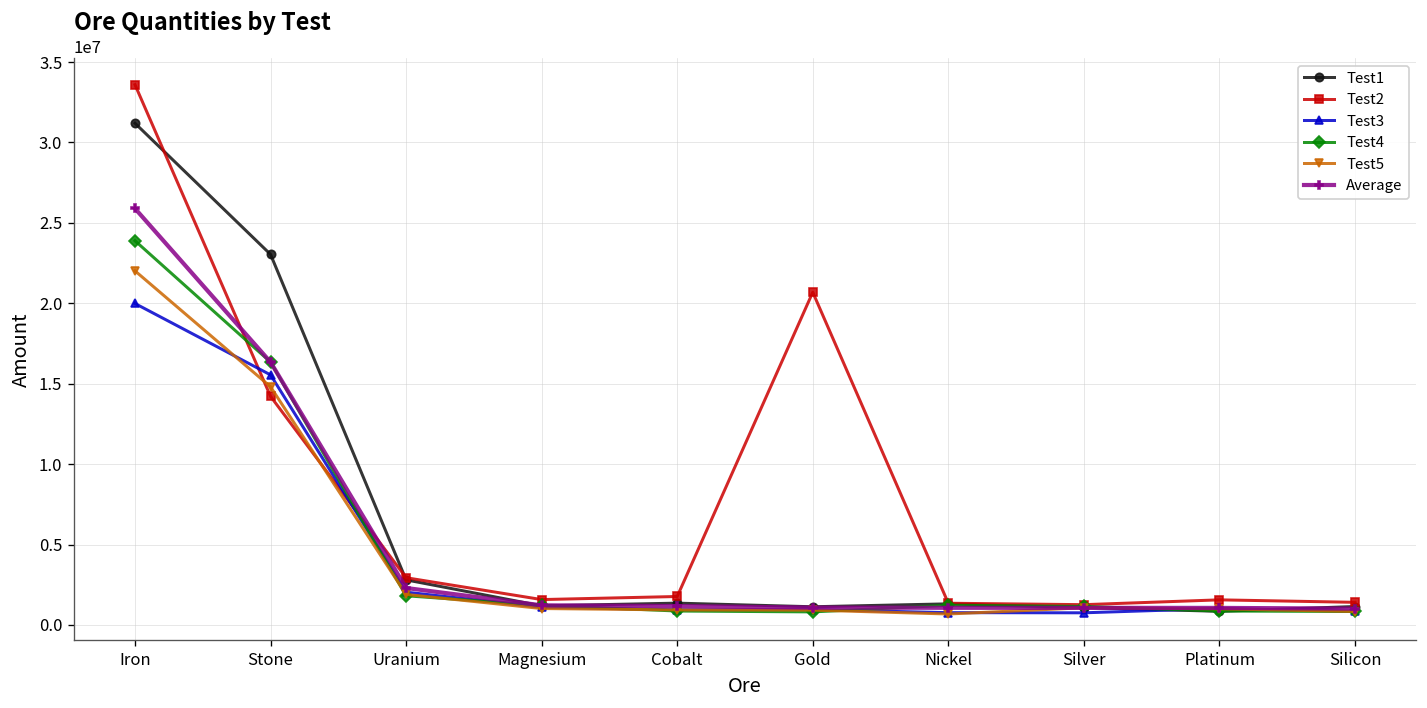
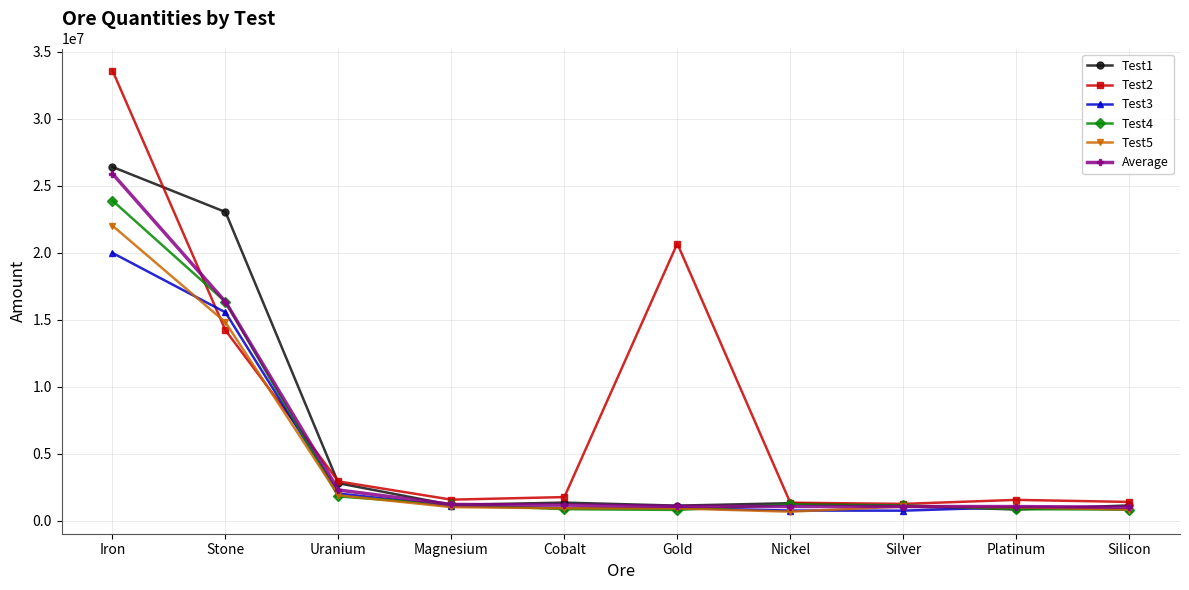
  {
    "Test1": {
-     "Iron": 31200000,
+     "Iron": 26400000,
      "Stone": 23000000
    },
    "Test2": {
      "Iron": 33600000,
      "Stone": 14200000,
      "Magnesium": 1600000,
      "Cobalt": 1800000,
      "Gold": 20700000,
      "Platinum": 1600000,
      "Silicon": 1400000
    },
    "Test3": {
      "Iron": 20000000,
      "Stone": 15500000,
      "Silver": 800000
    },
    "Test4": {
      "Iron": 23900000
    },
    "Test5": {
      "Iron": 22000000,
      "Stone": 14800000
    },
    "Average": {
      "Iron": 25900000,
      "Uranium": 2300000
    }
  }
